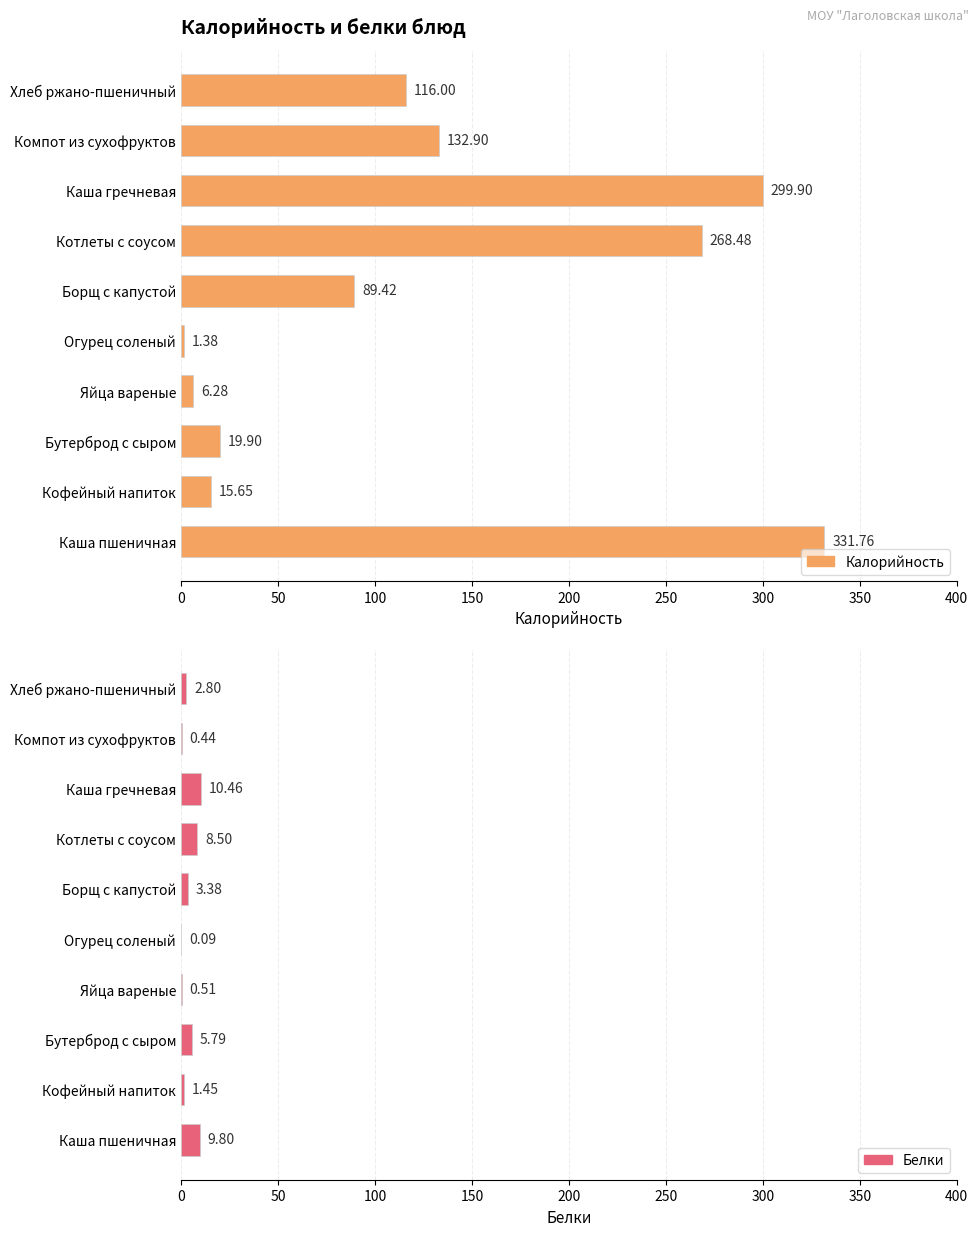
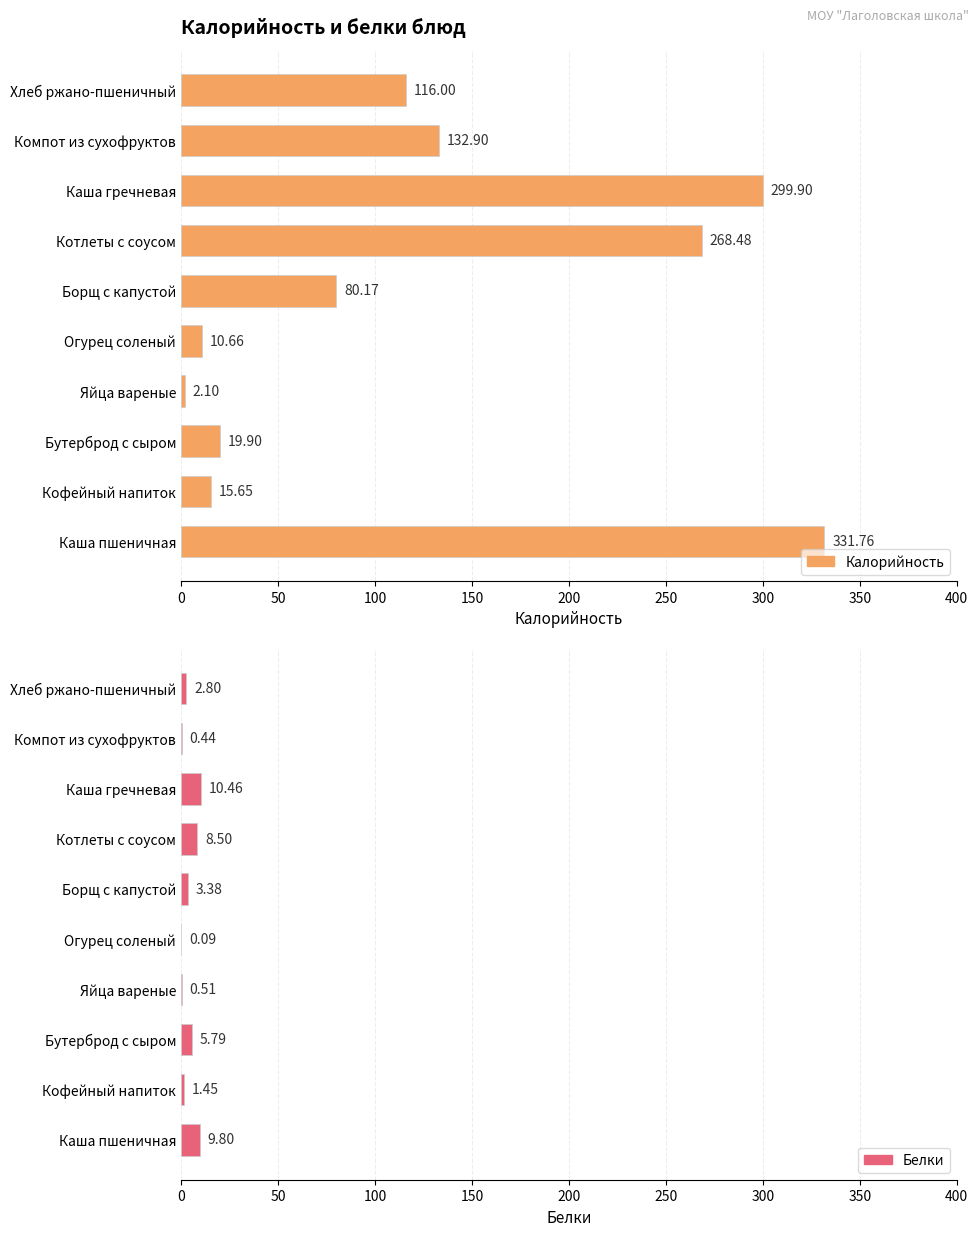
  {
    "Калорийность и белки блюд": {
      "Хлеб ржано-пшеничный": 116.00,
      "Компот из сухофруктов": 132.90,
      "Каша гречневая": 299.90,
      "Котлеты с соусом": 268.48,
-     "Борщ с капустой": 89.42,
-     "Огурец соленый": 1.38,
-     "Яйца вареные": 6.28,
+     "Борщ с капустой": 80.17,
+     "Огурец соленый": 10.66,
+     "Яйца вареные": 2.10,
      "Бутерброд с сыром": 19.90,
      "Кофейный напиток": 15.65,
      "Каша пшеничная": 331.76
    }
  }
